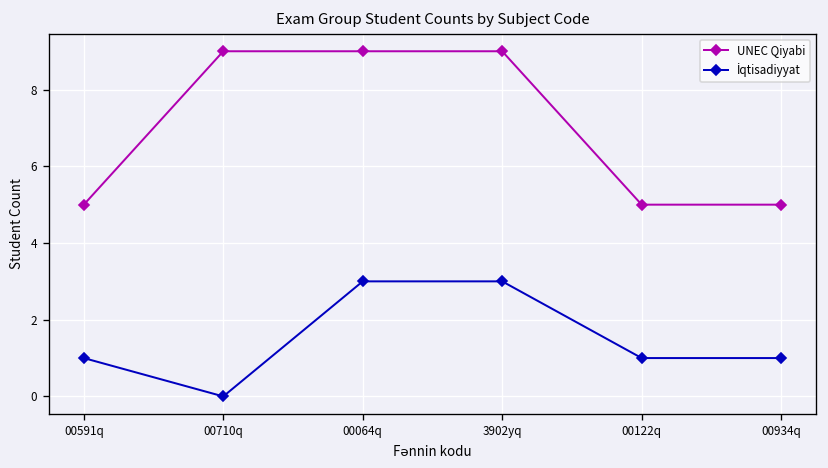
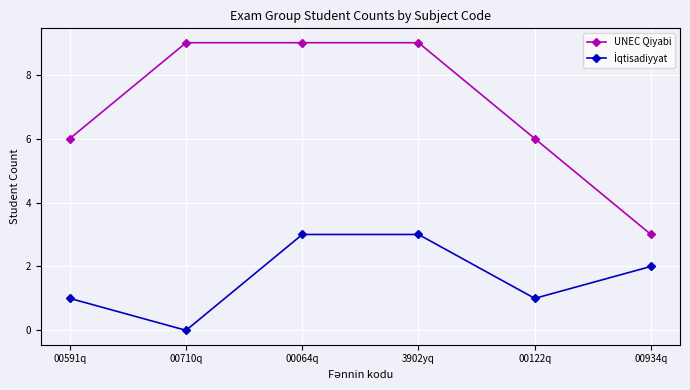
  {
    "UNEC Qiyabi": {
-     "00591q": 5,
+     "00591q": 6,
      "00710q": 9,
      "00064q": 9,
      "3902yq": 9,
-     "00122q": 5,
-     "00934q": 5
+     "00122q": 6,
+     "00934q": 3
    },
    "İqtisadiyyat": {
      "00591q": 1,
      "00710q": 0,
      "00064q": 3,
      "3902yq": 3,
      "00122q": 1,
-     "00934q": 1
+     "00934q": 2
    }
  }
